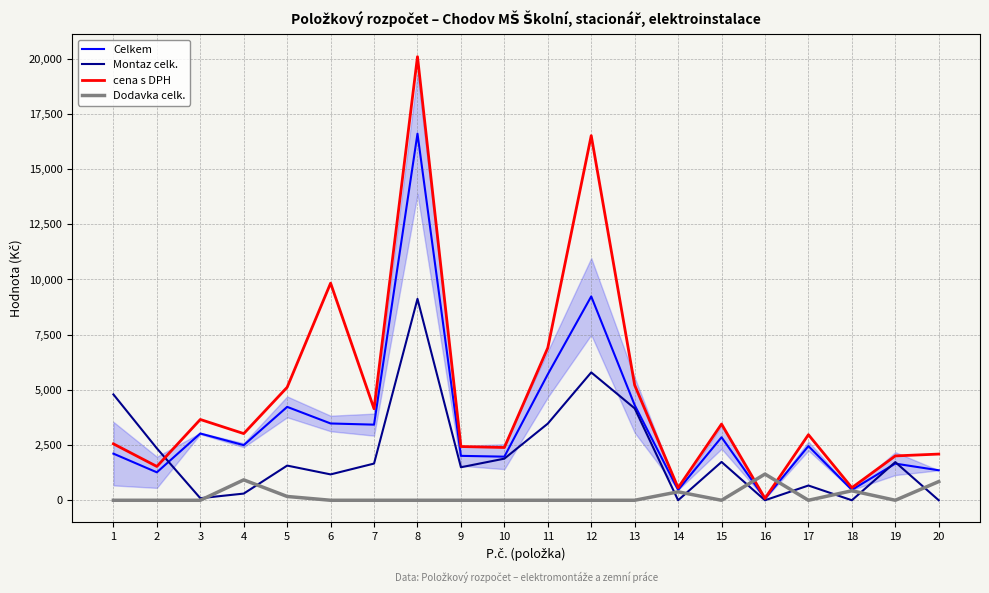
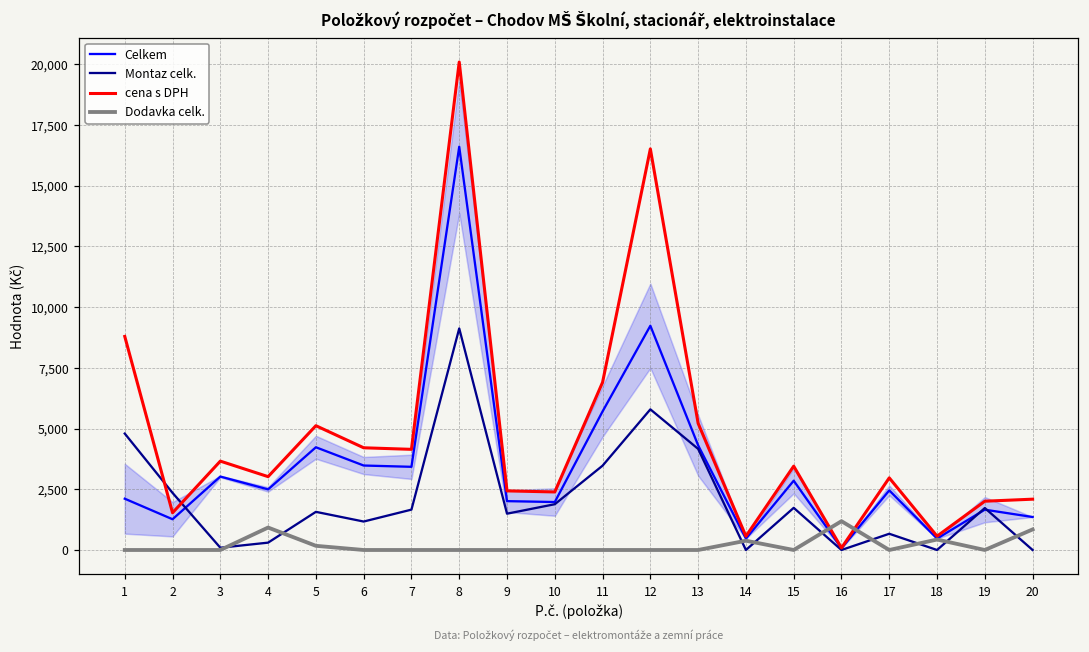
  {
    "Montaz celk.": {
      "1": "4,800",
      "2": "2,400",
      "4": "300",
      "5": "1,600",
      "6": "1,200",
      "7": "1,700",
      "8": "9,100",
      "9": "1,500",
      "11": "3,500",
      "12": "5,800",
      "13": "4,200",
      "14": "0",
      "15": "1,700",
      "17": "700",
      "18": "0",
      "20": "0"
    },
    "cena s DPH": {
-     "1": "2,600",
+     "1": "8,800",
      "2": "1,500",
      "3": "3,700",
      "4": "3,000",
      "5": "5,100",
-     "6": "9,800",
+     "6": "4,200",
      "7": "4,100",
      "8": "20,100",
      "10": "2,400",
      "11": "6,900",
      "12": "16,500",
      "13": "5,200",
      "17": "3,000",
      "19": "2,000",
      "20": "2,100"
    },
    "Dodavka celk.": {
      "1": "0",
      "2": "0",
      "4": "900",
      "5": "200",
      "6": "0",
      "7": "0",
      "8": "0",
      "9": "0",
      "10": "0",
      "11": "0",
      "12": "0",
      "13": "0",
      "15": "0",
      "16": "1,200",
      "17": "0",
      "19": "0",
      "20": "800"
    }
  }
